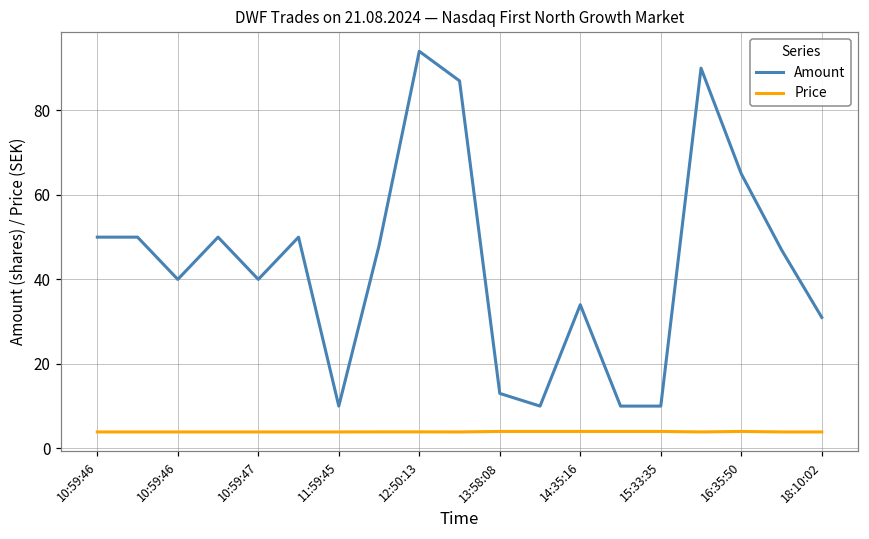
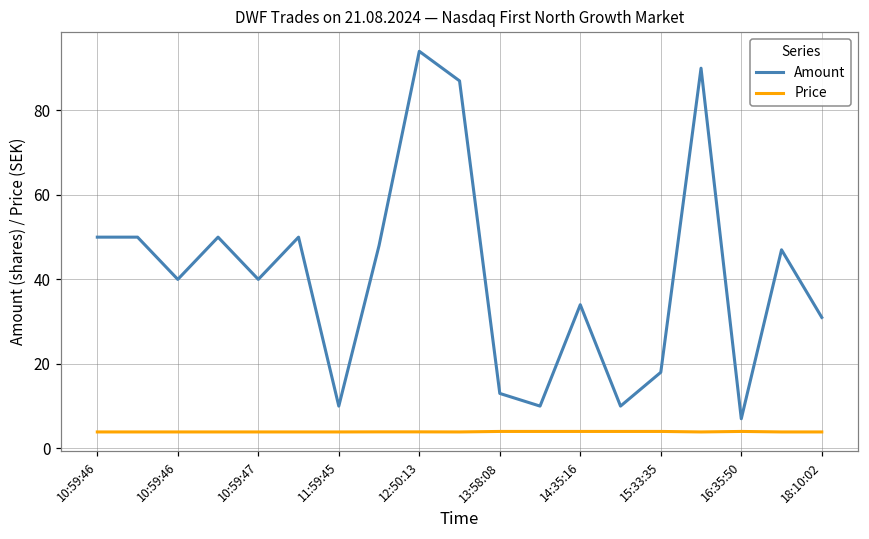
  {
    "Amount": {
      "11:59:45": 10,
      "12:50:13": 94,
      "13:58:08": 13,
      "14:35:16": 34,
-     "15:33:35": 10,
-     "16:35:50": 65,
+     "15:33:35": 18,
+     "16:35:50": 7,
      "18:10:02": 31
    },
    "Price": {
      "11:59:45": 4,
      "12:50:13": 4,
      "13:58:08": 4,
      "14:35:16": 4,
      "15:33:35": 4,
      "16:35:50": 4,
      "18:10:02": 4
    }
  }
